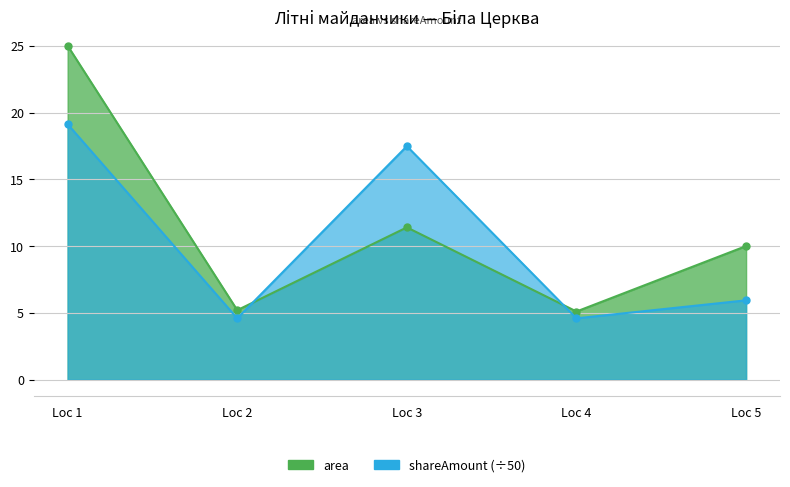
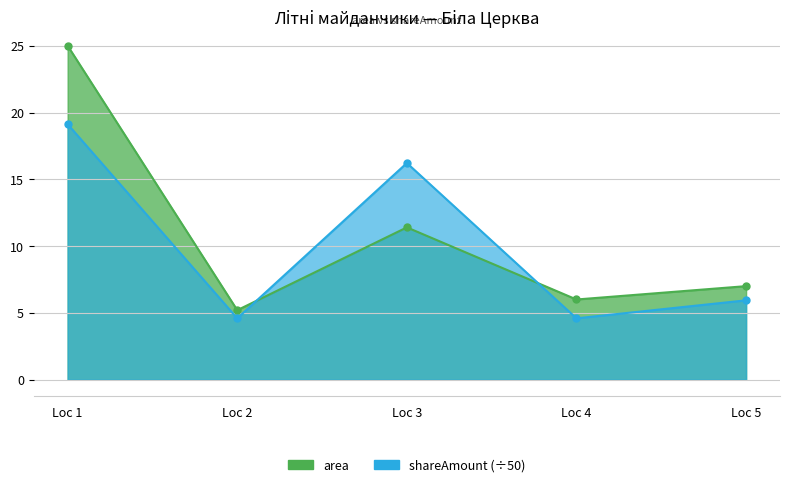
  {
    "area": {
      "Loc 1": 25.0,
      "Loc 2": 5.2,
      "Loc 3": 11.4,
-     "Loc 4": 5.1,
-     "Loc 5": 10
+     "Loc 4": 6.0,
+     "Loc 5": 7
    },
    "shareAmount (÷50)": {
      "Loc 1": 19.1,
      "Loc 2": 4.6,
-     "Loc 3": 17.5,
+     "Loc 3": 16.2,
      "Loc 4": 4.6,
      "Loc 5": 5.9
    }
  }
